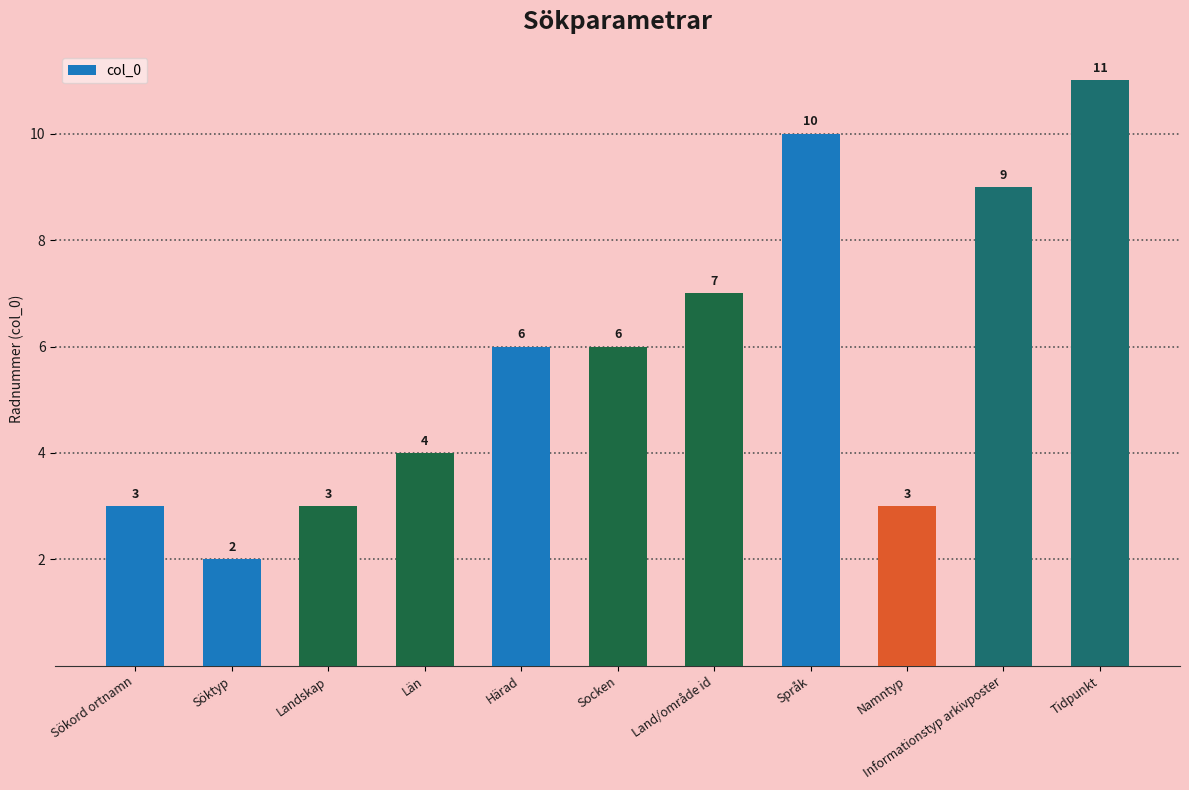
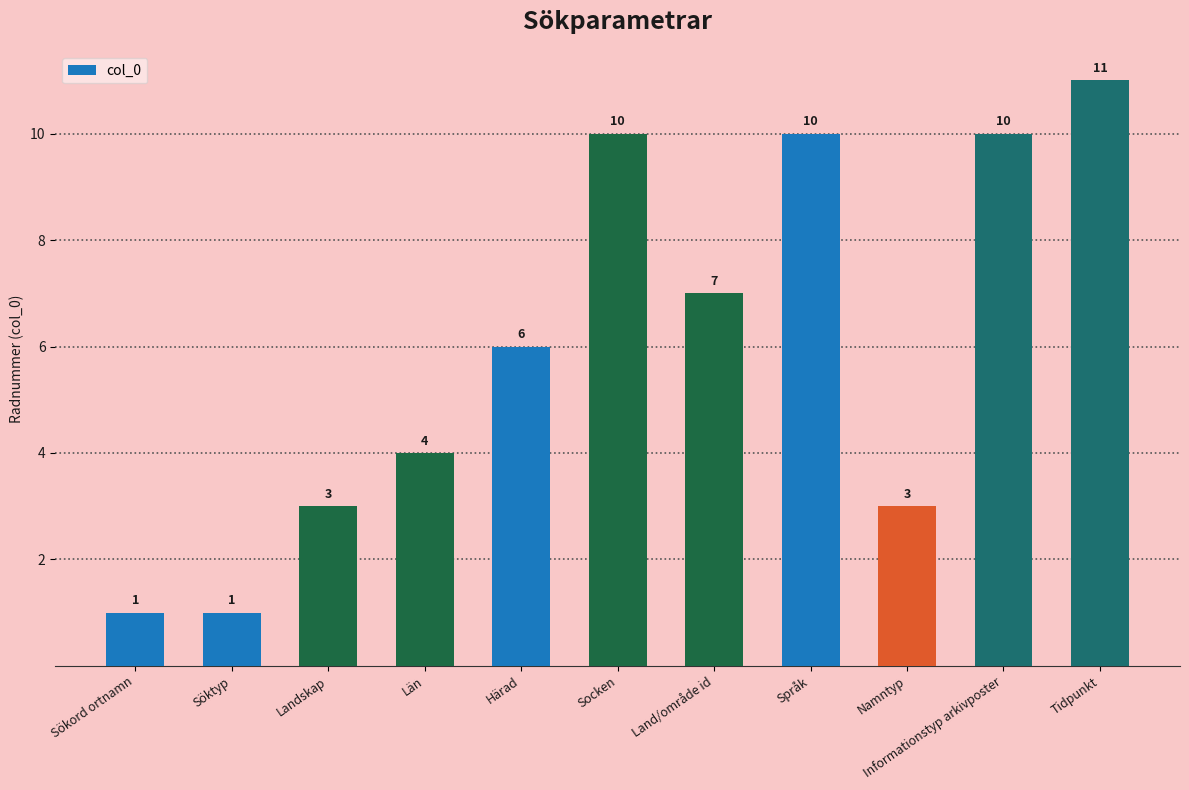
  {
-   "Sökord ortnamn": 3,
-   "Söktyp": 2,
+   "Sökord ortnamn": 1,
+   "Söktyp": 1,
    "Landskap": 3,
    "Län": 4,
    "Härad": 6,
-   "Socken": 6,
+   "Socken": 10,
    "Land/område id": 7,
    "Språk": 10,
    "Namntyp": 3,
-   "Informationstyp arkivposter": 9,
+   "Informationstyp arkivposter": 10,
    "Tidpunkt": 11
  }
